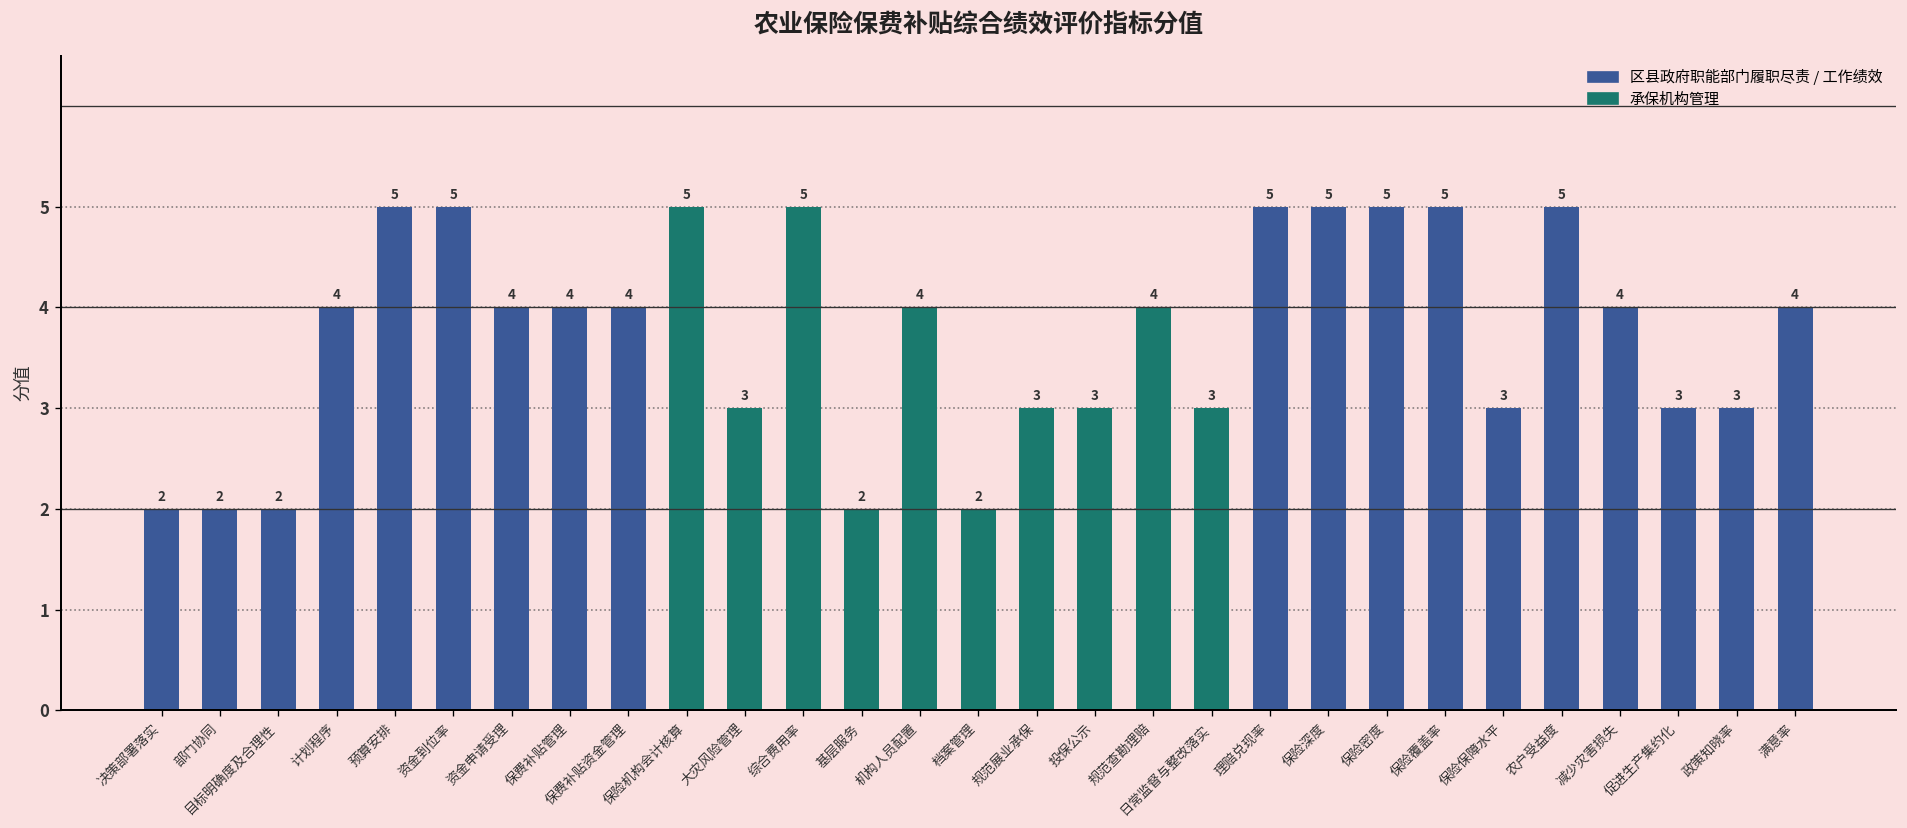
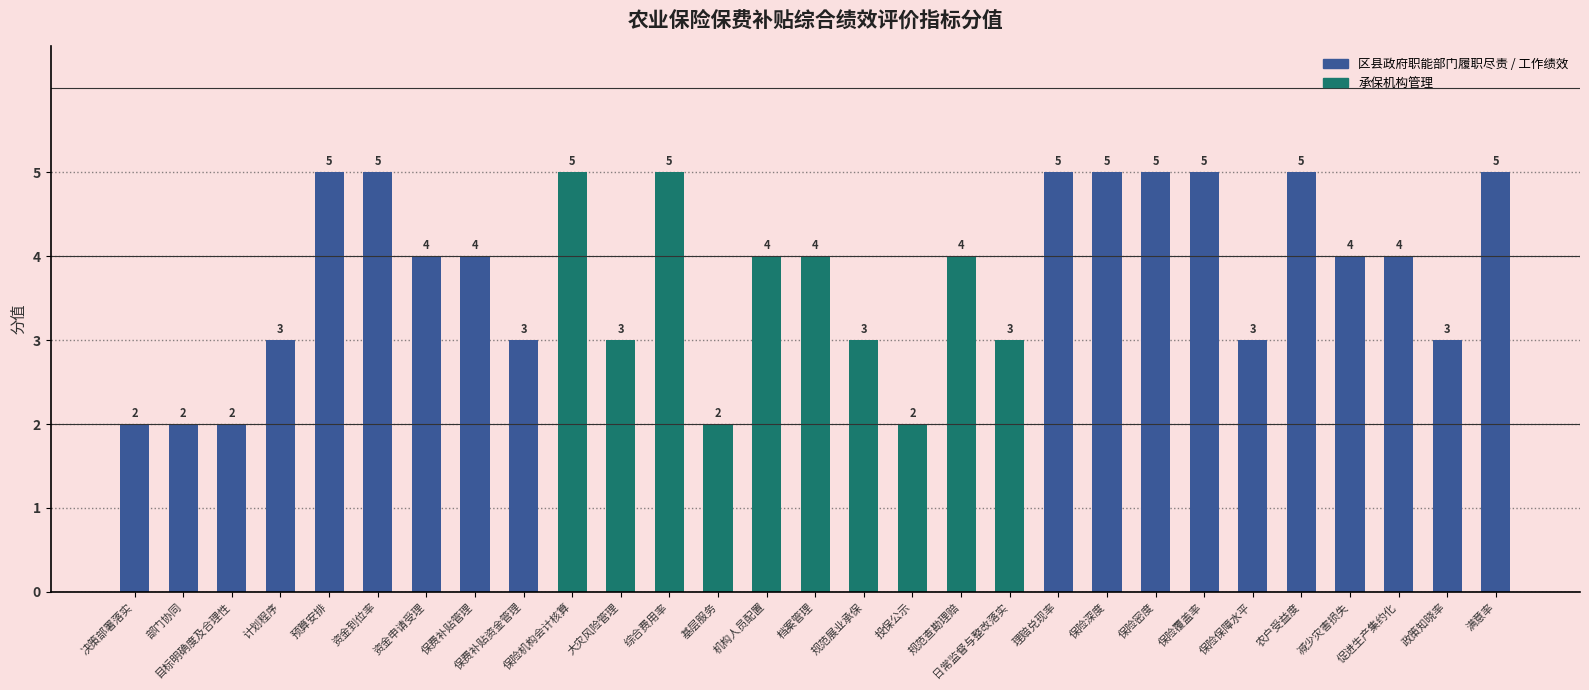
  {
    "决策部署落实": 2,
    "部门协同": 2,
    "目标明确度及合理性": 2,
-   "计划程序": 4,
+   "计划程序": 3,
    "预算安排": 5,
    "资金到位率": 5,
    "资金申请受理": 4,
    "保费补贴管理": 4,
-   "保费补贴资金管理": 4,
+   "保费补贴资金管理": 3,
    "保险机构会计核算": 5,
    "大灾风险管理": 3,
    "综合费用率": 5,
    "基层服务": 2,
    "机构人员配置": 4,
-   "档案管理": 2,
+   "档案管理": 4,
    "规范展业承保": 3,
-   "投保公示": 3,
+   "投保公示": 2,
    "规范查勘理赔": 4,
    "日常监督与整改落实": 3,
    "理赔兑现率": 5,
    "保险深度": 5,
    "保险密度": 5,
    "保险覆盖率": 5,
    "保险保障水平": 3,
    "农户受益度": 5,
    "减少灾害损失": 4,
-   "促进生产集约化": 3,
+   "促进生产集约化": 4,
    "政策知晓率": 3,
-   "满意率": 4
+   "满意率": 5
  }
